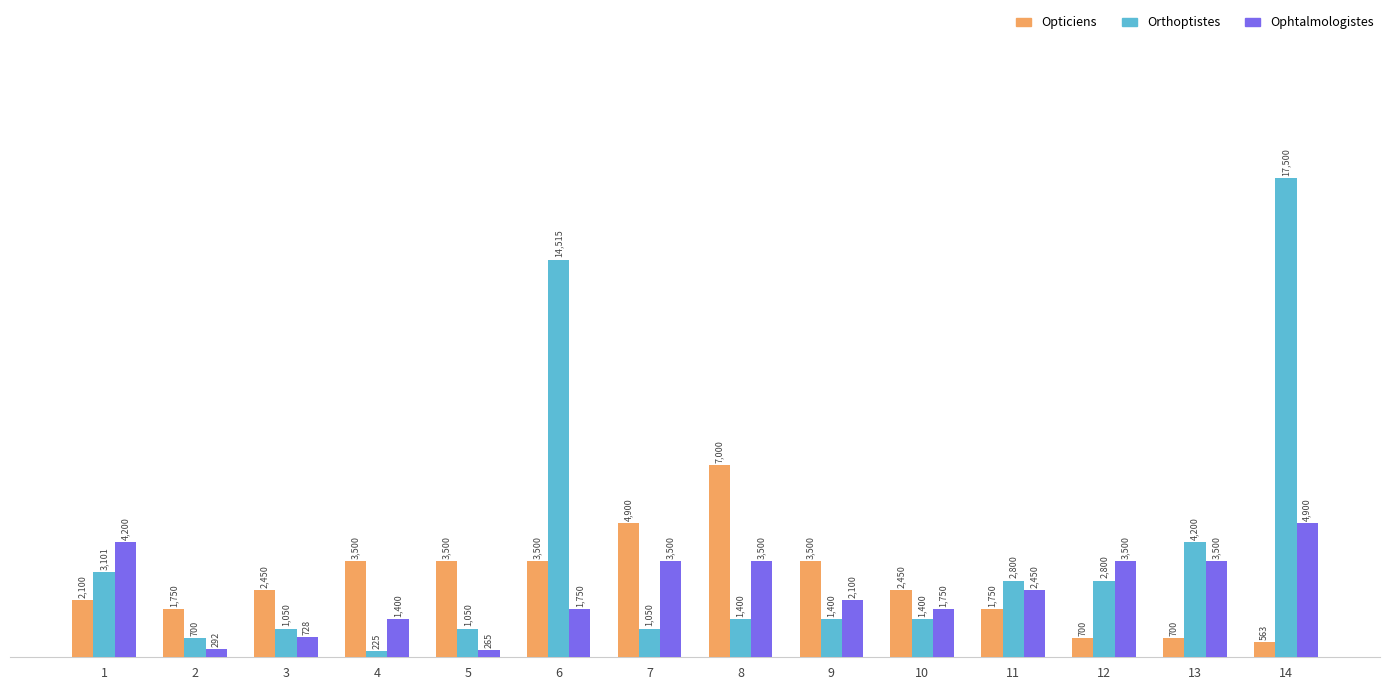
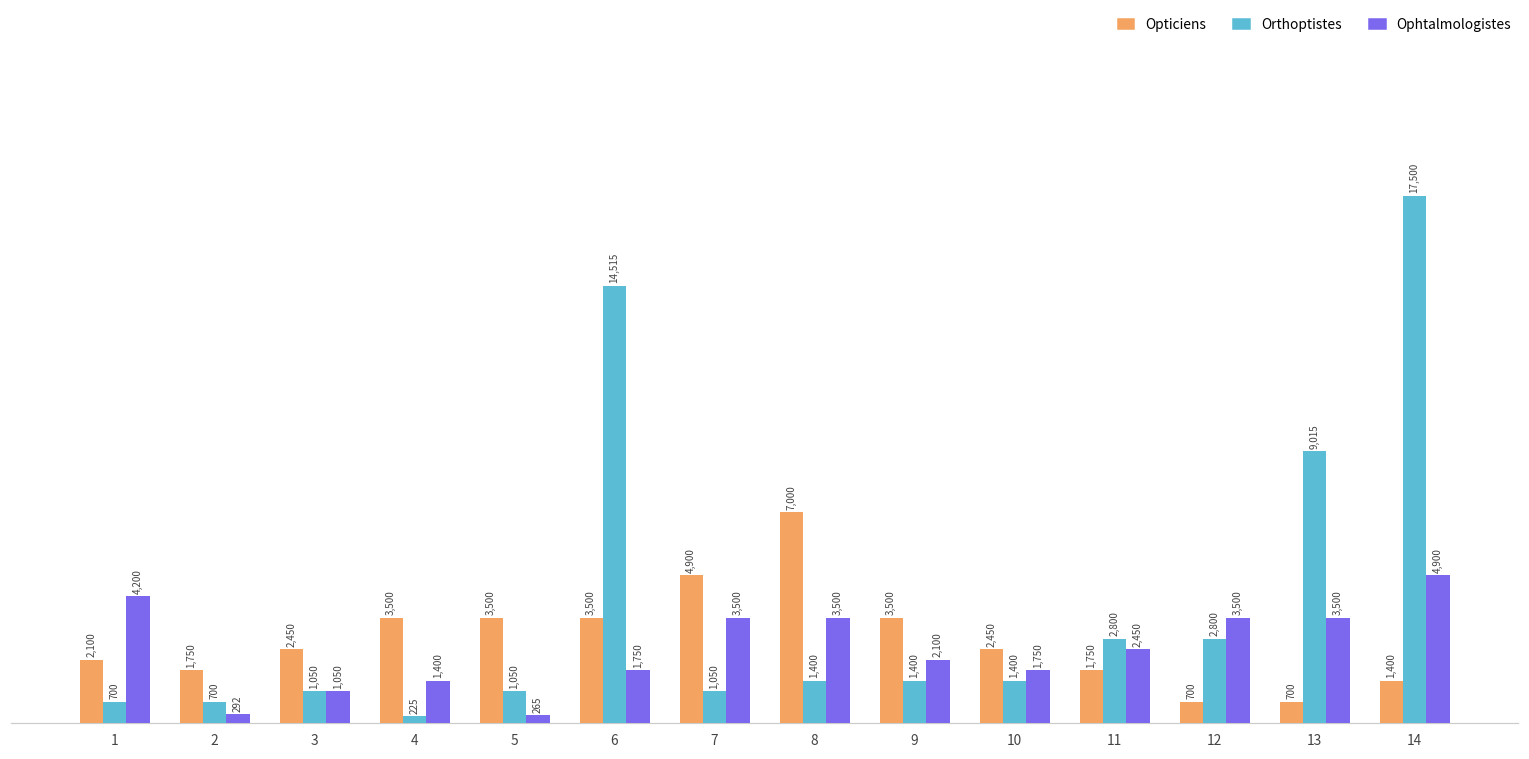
  {
    "Opticiens": {
      "1": "2,100",
      "2": "1,750",
      "3": "2,450",
      "4": "3,500",
      "5": "3,500",
      "6": "3,500",
      "7": "4,900",
      "8": "7,000",
      "9": "3,500",
      "10": "2,450",
      "11": "1,750",
      "12": "700",
      "13": "700",
-     "14": "563"
+     "14": "1,400"
    },
    "Orthoptistes": {
-     "1": "3,101",
+     "1": "700",
      "2": "700",
      "3": "1,050",
      "4": "225",
      "5": "1,050",
      "6": "14,515",
      "7": "1,050",
      "8": "1,400",
      "9": "1,400",
      "10": "1,400",
      "11": "2,800",
      "12": "2,800",
-     "13": "4,200",
+     "13": "9,015",
      "14": "17,500"
    },
    "Ophtalmologistes": {
      "1": "4,200",
      "2": "292",
-     "3": "728",
+     "3": "1,050",
      "4": "1,400",
      "5": "265",
      "6": "1,750",
      "7": "3,500",
      "8": "3,500",
      "9": "2,100",
      "10": "1,750",
      "11": "2,450",
      "12": "3,500",
      "13": "3,500",
      "14": "4,900"
    }
  }
